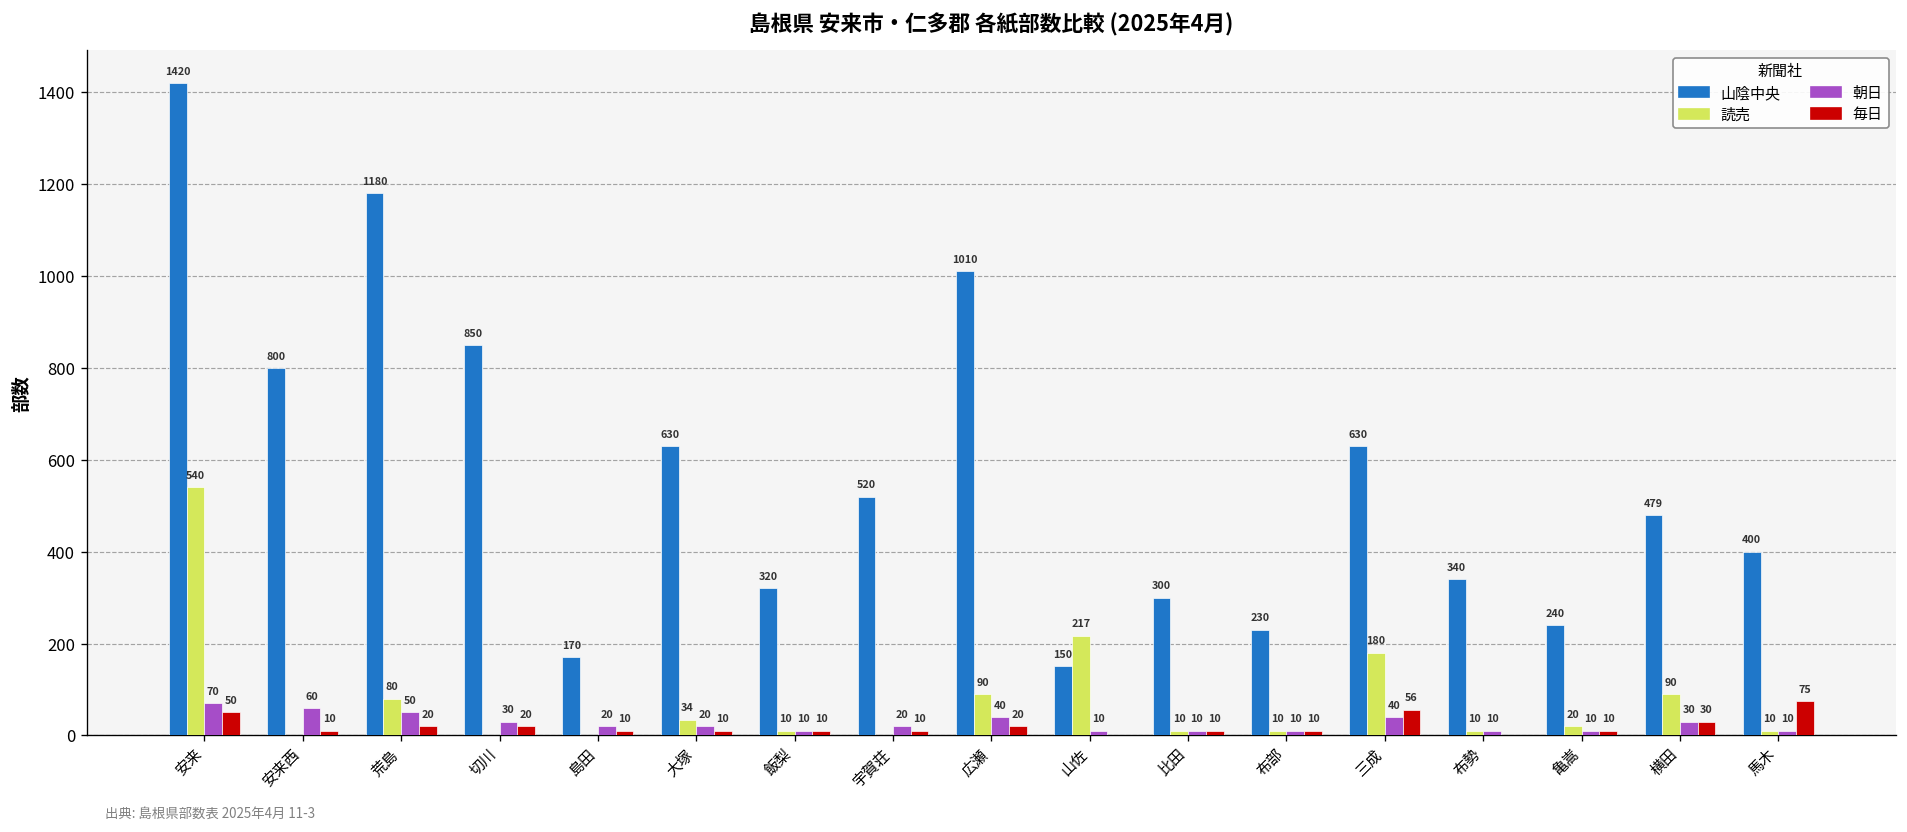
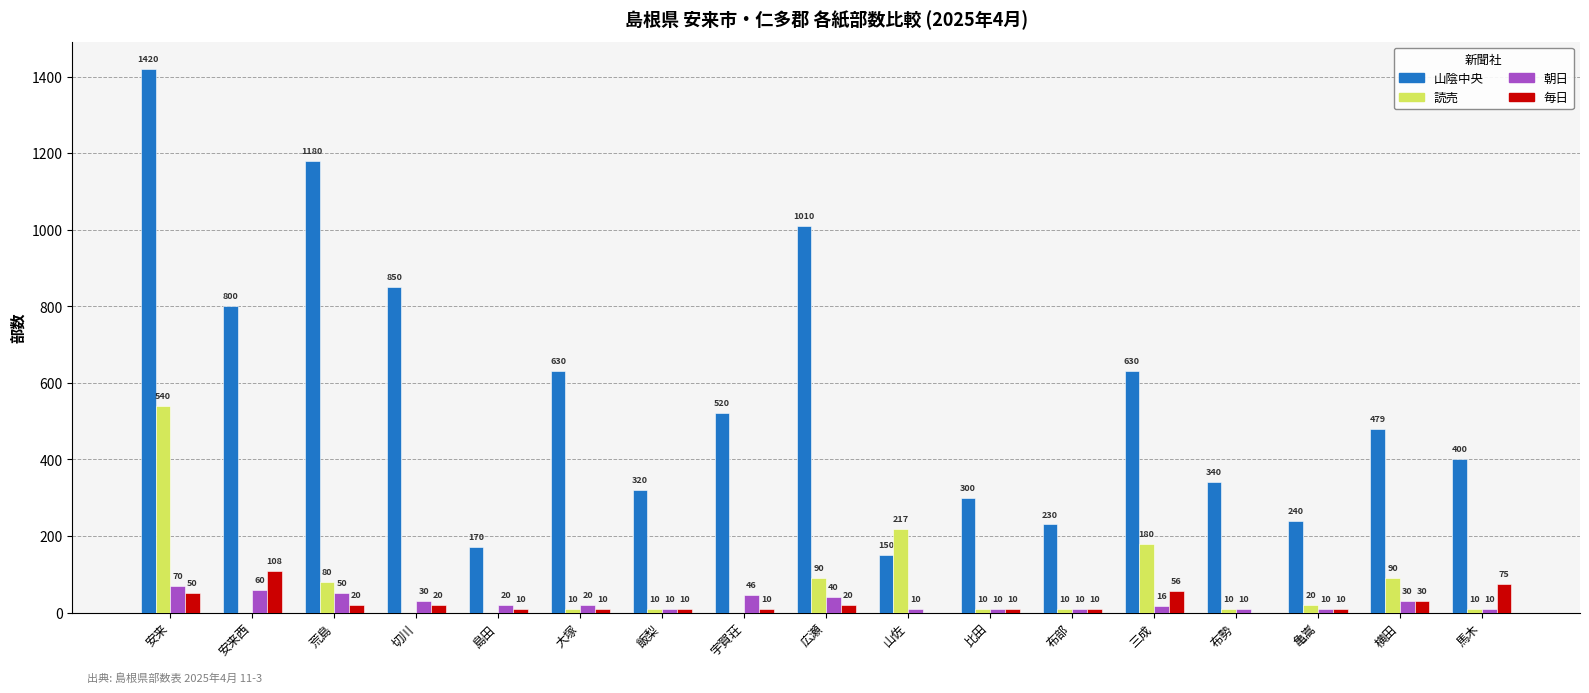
  {
    "山陰中央": {
      "安来": 1420,
      "安来西": 800,
      "荒島": 1180,
      "切川": 850,
      "島田": 170,
      "大塚": 630,
      "飯梨": 320,
      "宇賀荘": 520,
      "広瀬": 1010,
      "山佐": 150,
      "比田": 300,
      "布部": 230,
      "三成": 630,
      "布勢": 340,
      "亀嵩": 240,
      "横田": 479,
      "馬木": 400
    },
    "読売": {
      "安来": 540,
      "荒島": 80,
-     "大塚": 34,
+     "大塚": 10,
      "飯梨": 10,
      "広瀬": 90,
      "山佐": 217,
      "比田": 10,
      "布部": 10,
      "三成": 180,
      "布勢": 10,
      "亀嵩": 20,
      "横田": 90,
      "馬木": 10
    },
    "朝日": {
      "安来": 70,
      "安来西": 60,
      "荒島": 50,
      "切川": 30,
      "島田": 20,
      "大塚": 20,
      "飯梨": 10,
-     "宇賀荘": 20,
+     "宇賀荘": 46,
      "広瀬": 40,
      "山佐": 10,
      "比田": 10,
      "布部": 10,
-     "三成": 40,
+     "三成": 16,
      "布勢": 10,
      "亀嵩": 10,
      "横田": 30,
      "馬木": 10
    },
    "毎日": {
      "安来": 50,
-     "安来西": 10,
+     "安来西": 108,
      "荒島": 20,
      "切川": 20,
      "島田": 10,
      "大塚": 10,
      "飯梨": 10,
      "宇賀荘": 10,
      "広瀬": 20,
      "比田": 10,
      "布部": 10,
      "三成": 56,
      "亀嵩": 10,
      "横田": 30,
      "馬木": 75
    }
  }
